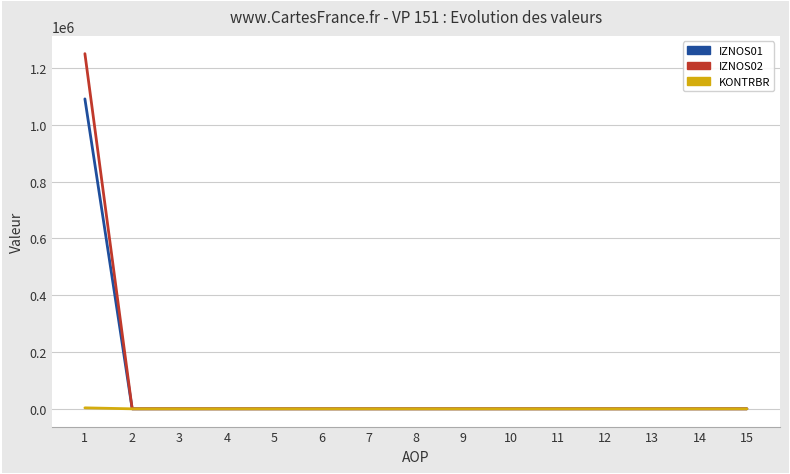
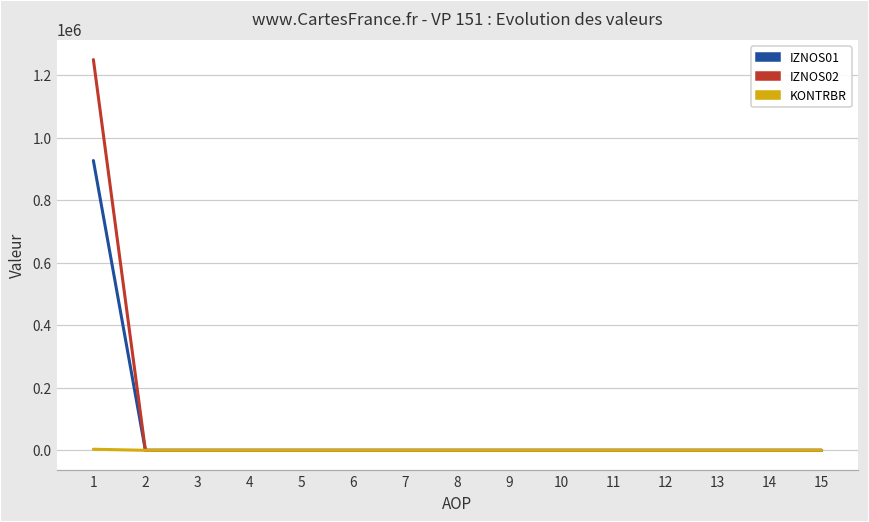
  {
    "IZNOS01": {
-     "1": 1090000
+     "1": 930000
    },
    "IZNOS02": {
      "1": 1250000
    },
    "KONTRBR": {
      "1": 0
    }
  }
